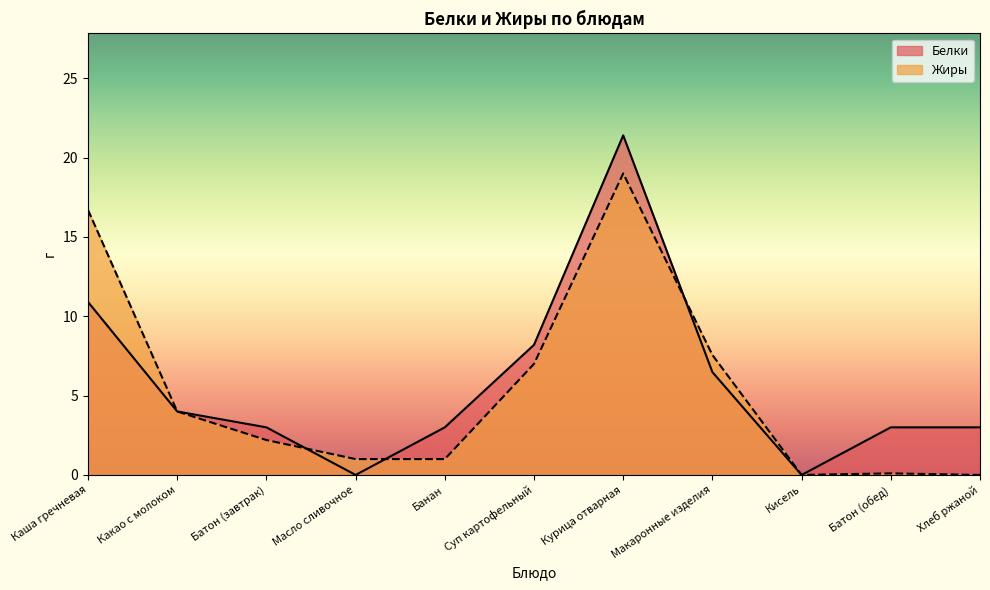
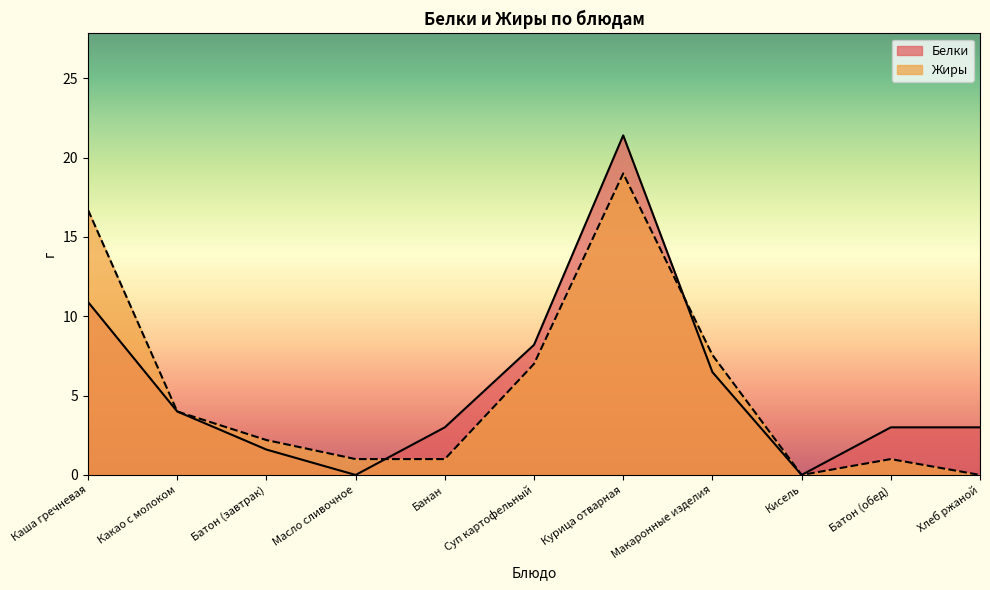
  {
    "Белки": {
      "Каша гречневая": 10.9,
-     "Батон (завтрак)": 3.0,
+     "Батон (завтрак)": 1.6,
      "Масло сливочное": 0.0,
      "Банан": 3.0,
      "Суп картофельный": 8.2,
      "Курица отварная": 21.4,
      "Макаронные изделия": 6.5,
      "Батон (обед)": 3.0,
      "Хлеб ржаной": 3.0
    },
    "Жиры": {
      "Каша гречневая": 16.7,
      "Батон (завтрак)": 2.2,
      "Масло сливочное": 1.0,
      "Банан": 1.0,
      "Суп картофельный": 7.0,
      "Курица отварная": 19.0,
      "Макаронные изделия": 7.6,
-     "Батон (обед)": 0.1,
+     "Батон (обед)": 1.0,
      "Хлеб ржаной": 0.0
    }
  }
